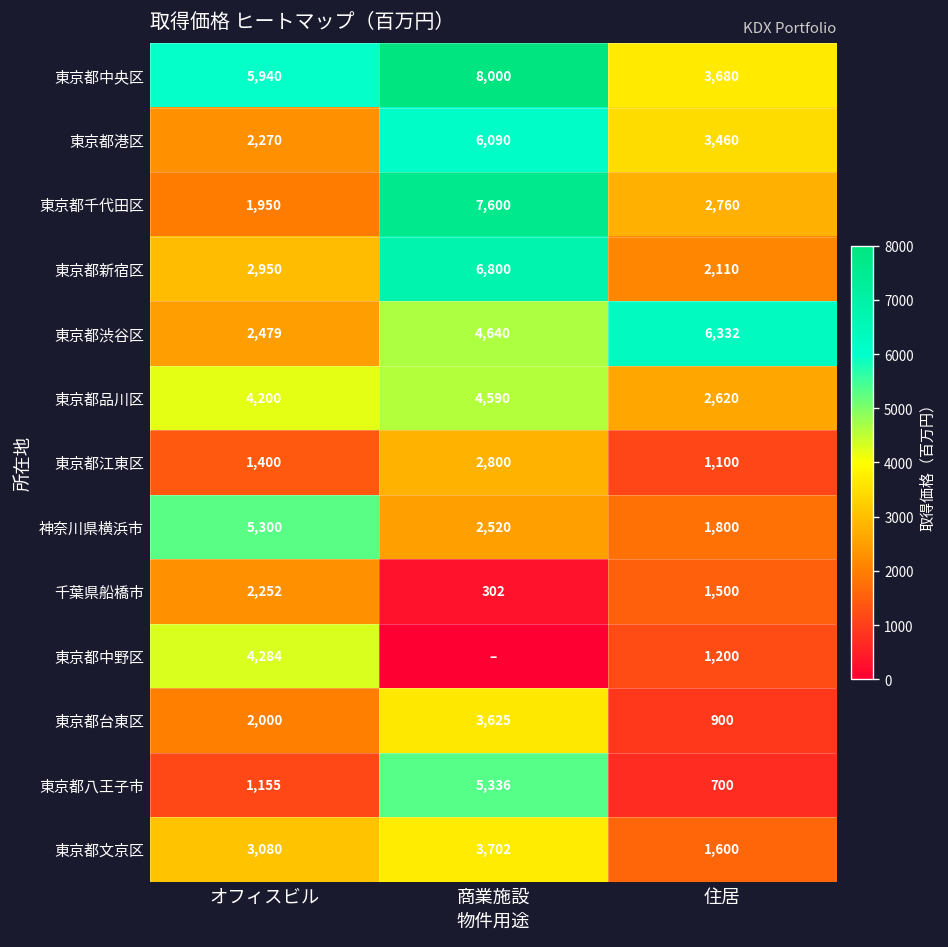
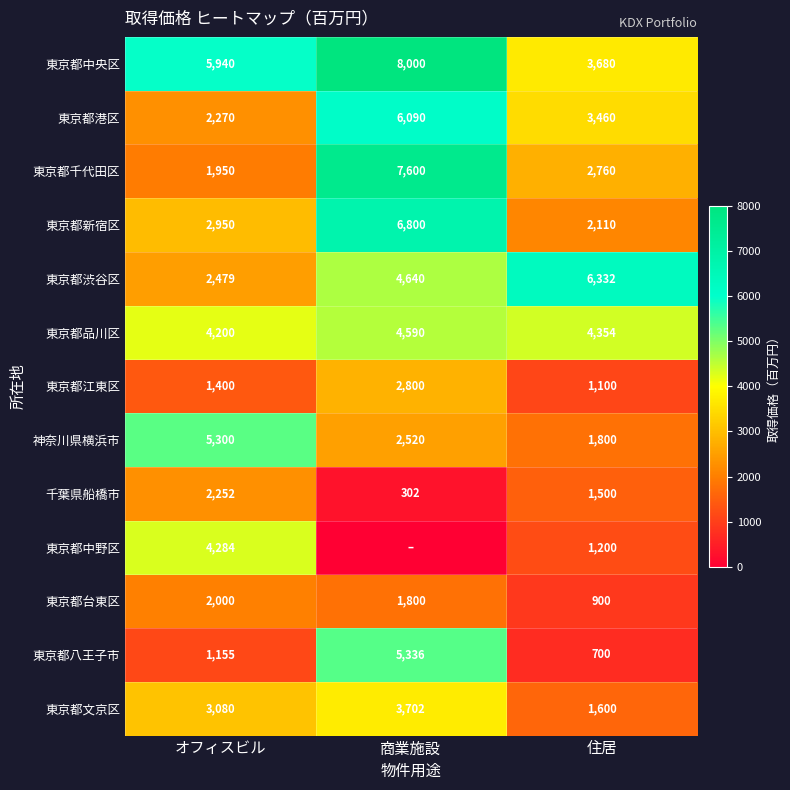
  {
    "東京都中央区": {
      "オフィスビル": "5,940",
      "商業施設": "8,000",
      "住居": "3,680"
    },
    "東京都港区": {
      "オフィスビル": "2,270",
      "商業施設": "6,090",
      "住居": "3,460"
    },
    "東京都千代田区": {
      "オフィスビル": "1,950",
      "商業施設": "7,600",
      "住居": "2,760"
    },
    "東京都新宿区": {
      "オフィスビル": "2,950",
      "商業施設": "6,800",
      "住居": "2,110"
    },
    "東京都渋谷区": {
      "オフィスビル": "2,479",
      "商業施設": "4,640",
      "住居": "6,332"
    },
    "東京都品川区": {
      "オフィスビル": "4,200",
      "商業施設": "4,590",
-     "住居": "2,620"
+     "住居": "4,354"
    },
    "東京都江東区": {
      "オフィスビル": "1,400",
      "商業施設": "2,800",
      "住居": "1,100"
    },
    "神奈川県横浜市": {
      "オフィスビル": "5,300",
      "商業施設": "2,520",
      "住居": "1,800"
    },
    "千葉県船橋市": {
      "オフィスビル": "2,252",
      "商業施設": "302",
      "住居": "1,500"
    },
    "東京都中野区": {
      "オフィスビル": "4,284",
      "住居": "1,200"
    },
    "東京都台東区": {
      "オフィスビル": "2,000",
-     "商業施設": "3,625",
+     "商業施設": "1,800",
      "住居": "900"
    },
    "東京都八王子市": {
      "オフィスビル": "1,155",
      "商業施設": "5,336",
      "住居": "700"
    },
    "東京都文京区": {
      "オフィスビル": "3,080",
      "商業施設": "3,702",
      "住居": "1,600"
    }
  }
